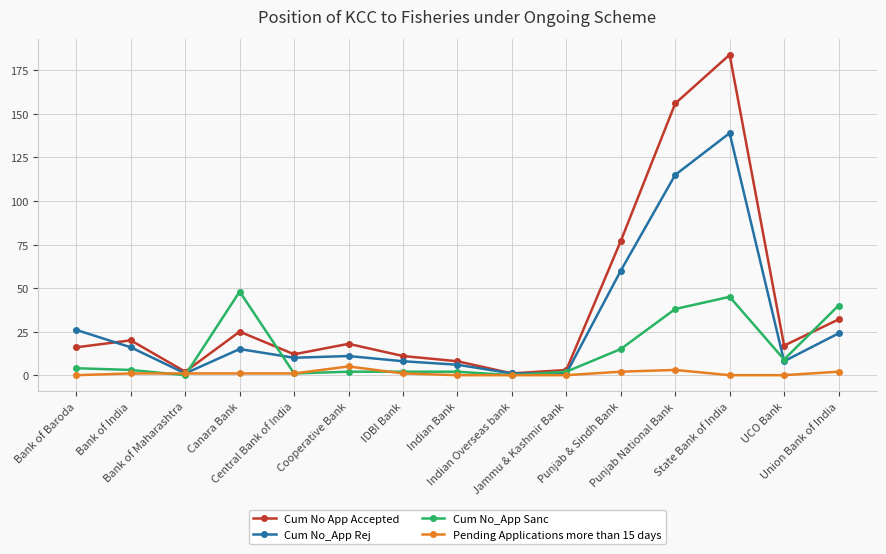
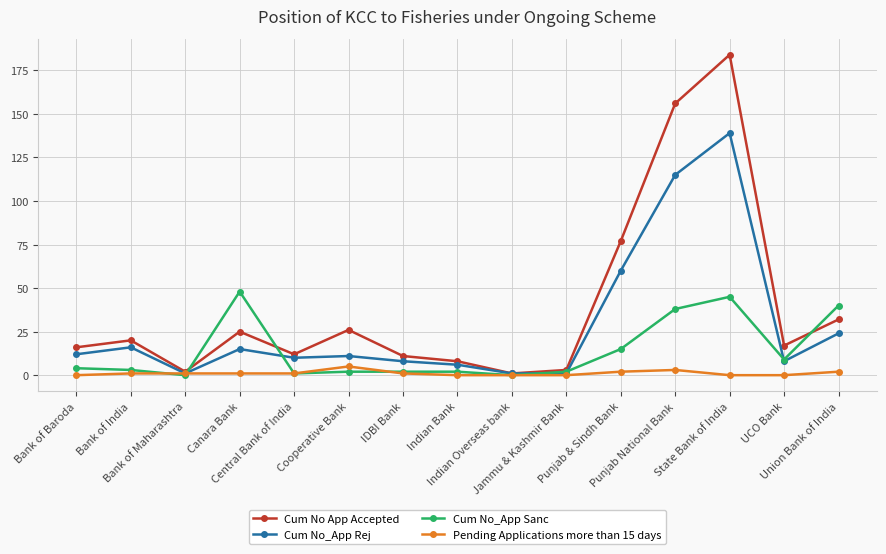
  {
    "Cum No App Accepted": {
      "Bank of Baroda": 16,
      "Bank of India": 20,
      "Canara Bank": 25,
      "Central Bank of India": 12,
-     "Cooperative Bank": 18,
+     "Cooperative Bank": 26,
      "IDBI Bank": 11,
      "Indian Bank": 8,
      "Punjab & Sindh Bank": 77,
      "Punjab National Bank": 156,
      "State Bank of India": 184,
      "UCO Bank": 17,
      "Union Bank of India": 32
    },
    "Cum No_App Rej": {
-     "Bank of Baroda": 26,
+     "Bank of Baroda": 12,
      "Bank of India": 16,
      "Canara Bank": 15,
      "Central Bank of India": 10,
      "Cooperative Bank": 11,
      "IDBI Bank": 8,
      "Indian Bank": 6,
      "Punjab & Sindh Bank": 60,
      "Punjab National Bank": 115,
      "State Bank of India": 139,
      "Union Bank of India": 24
    },
    "Cum No_App Sanc": {
      "Bank of Baroda": 4,
      "Bank of India": 3,
      "Canara Bank": 48,
      "Cooperative Bank": 2,
      "Indian Bank": 2,
      "Punjab & Sindh Bank": 15,
      "Punjab National Bank": 38,
      "State Bank of India": 45,
      "Union Bank of India": 40
    },
    "Pending Applications more than 15 days": {
      "Bank of Baroda": 0,
      "Bank of India": 1,
      "Canara Bank": 1,
      "Cooperative Bank": 5,
      "Indian Bank": 0,
      "Punjab & Sindh Bank": 2,
      "Punjab National Bank": 3,
      "State Bank of India": 0,
      "UCO Bank": 0,
      "Union Bank of India": 2
    }
  }
